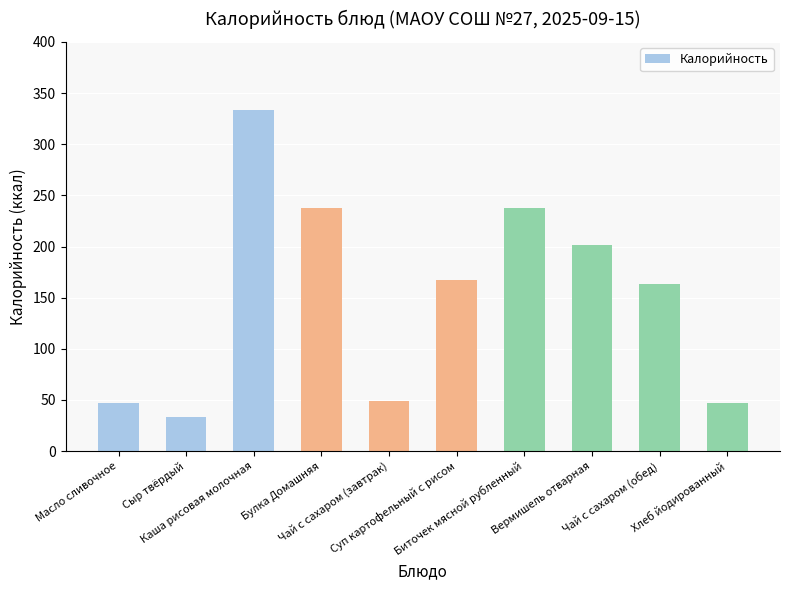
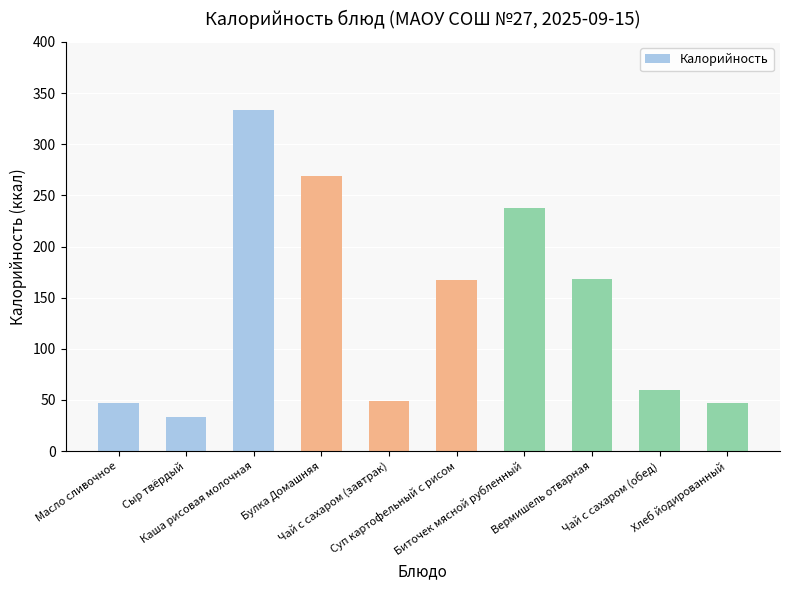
  {
    "Масло сливочное": 47,
    "Сыр твёрдый": 33,
    "Каша рисовая молочная": 333,
-   "Булка Домашняя": 238,
+   "Булка Домашняя": 269,
    "Чай с сахаром (завтрак)": 49,
    "Суп картофельный с рисом": 167,
    "Биточек мясной рубленный": 237,
-   "Вермишель отварная": 202,
-   "Чай с сахаром (обед)": 164,
+   "Вермишель отварная": 168,
+   "Чай с сахаром (обед)": 60,
    "Хлеб йодированный": 47
  }
